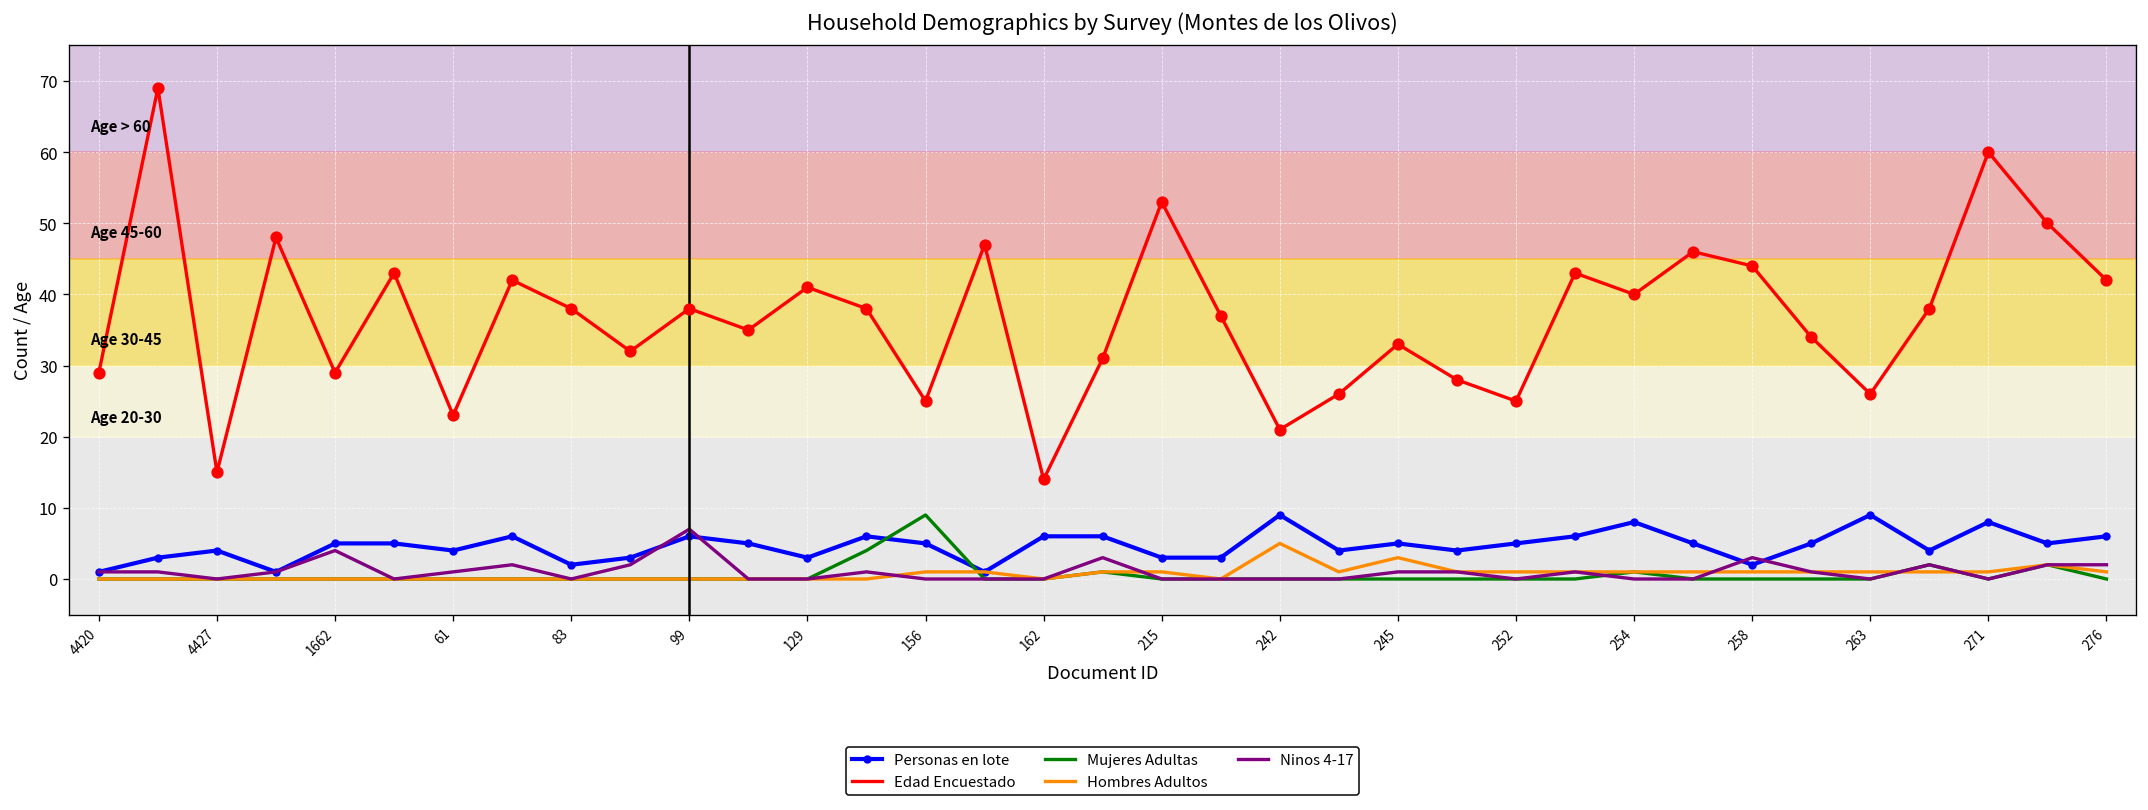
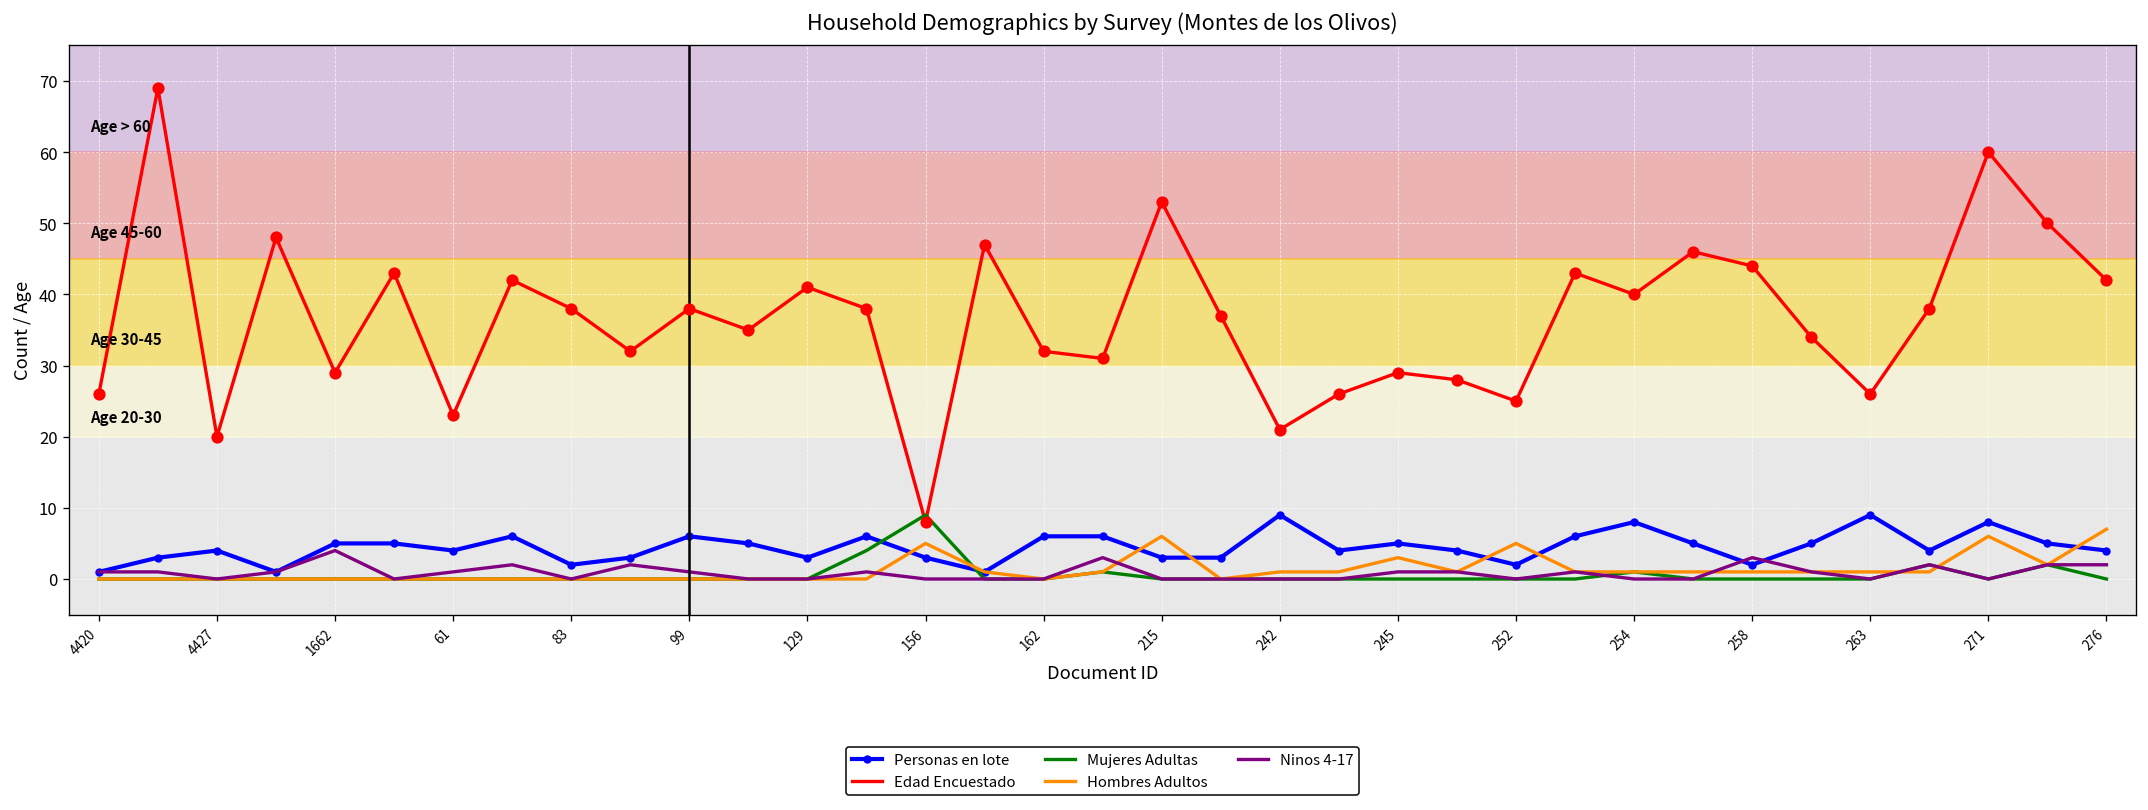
  {
    "Personas en lote": {
      "4427": 4,
      "1662": 5,
      "61": 4,
      "83": 2,
      "99": 6,
      "129": 3,
-     "156": 5,
+     "156": 3,
      "162": 6,
      "215": 3,
      "242": 9,
      "245": 5,
-     "252": 5,
+     "252": 2,
      "254": 8,
      "258": 2,
      "263": 9,
      "271": 8,
-     "276": 6
+     "276": 4
    },
    "Edad Encuestado": {
-     "4420": 29,
-     "4427": 15,
+     "4420": 26,
+     "4427": 20,
      "1662": 29,
      "61": 23,
      "83": 38,
      "99": 38,
      "129": 41,
-     "156": 25,
-     "162": 14,
+     "156": 8,
+     "162": 32,
      "215": 53,
      "242": 21,
-     "245": 33,
+     "245": 29,
      "252": 25,
      "254": 40,
      "258": 44,
      "263": 26,
      "271": 60,
      "276": 42
    },
    "Mujeres Adultas": {
      "156": 9,
      "245": 0,
      "258": 0,
      "276": 0
    },
    "Hombres Adultos": {
-     "156": 1,
-     "215": 1,
-     "242": 5,
+     "156": 5,
+     "215": 6,
+     "242": 1,
      "245": 3,
-     "252": 1,
+     "252": 5,
      "258": 1,
      "263": 1,
-     "271": 1,
-     "276": 1
+     "271": 6,
+     "276": 7
    },
    "Ninos 4-17": {
      "1662": 4,
      "61": 1,
-     "99": 7,
+     "99": 1,
      "156": 0,
      "245": 1,
      "254": 0,
      "258": 3,
      "276": 2
    }
  }
